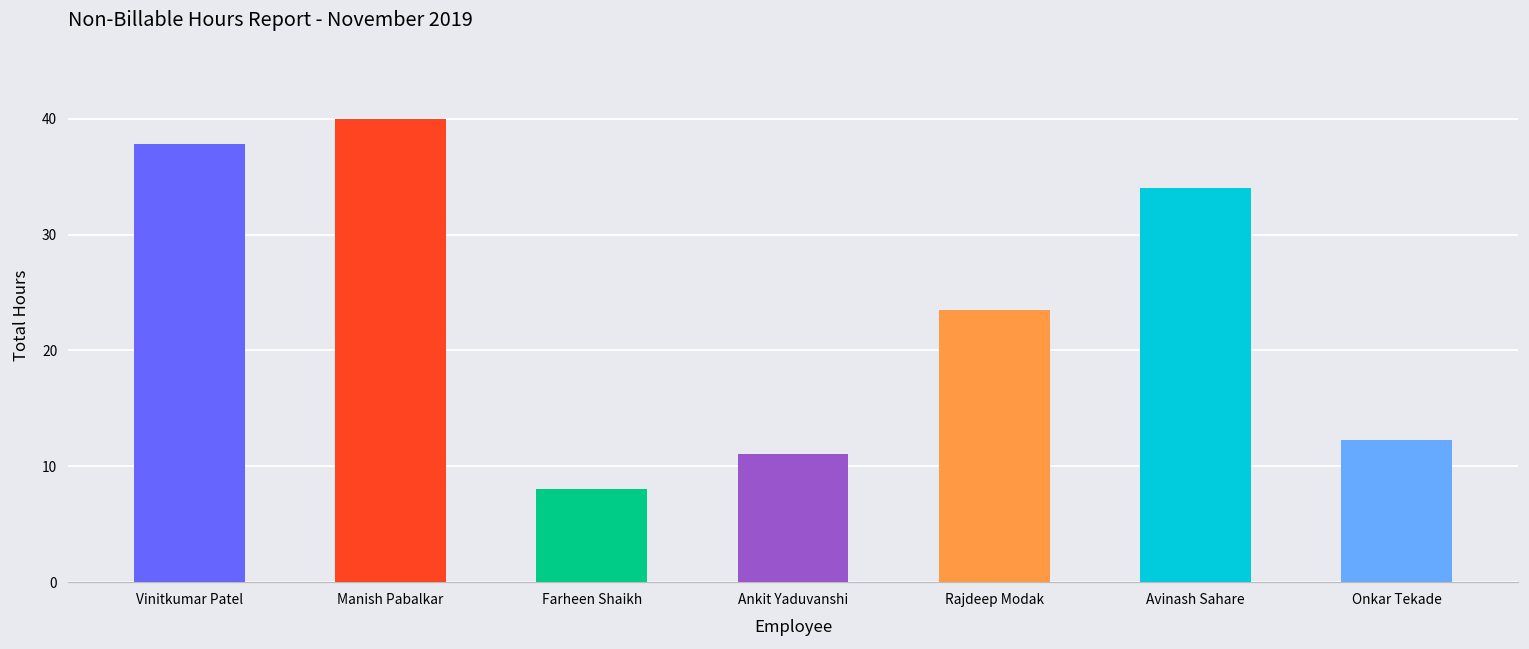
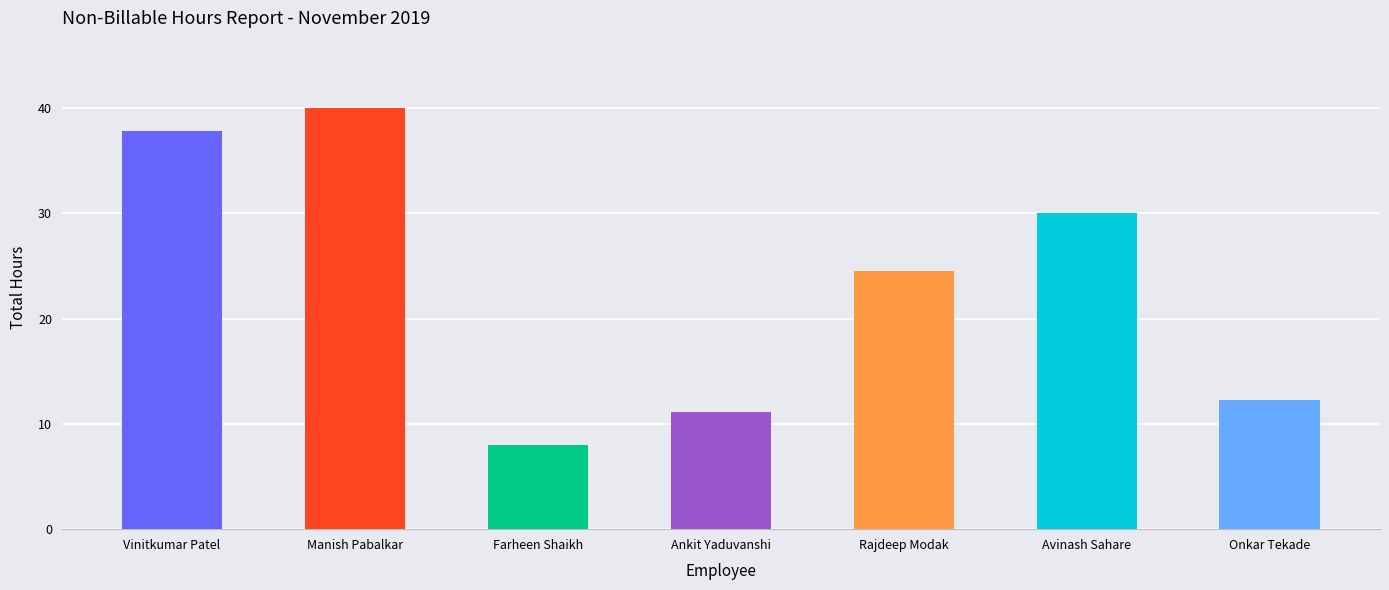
  {
    "Vinitkumar Patel": 37.8,
    "Manish Pabalkar": 40.0,
    "Farheen Shaikh": 8.0,
    "Ankit Yaduvanshi": 11.1,
-   "Rajdeep Modak": 23.5,
-   "Avinash Sahare": 34,
+   "Rajdeep Modak": 24.5,
+   "Avinash Sahare": 30,
    "Onkar Tekade": 12.3
  }
